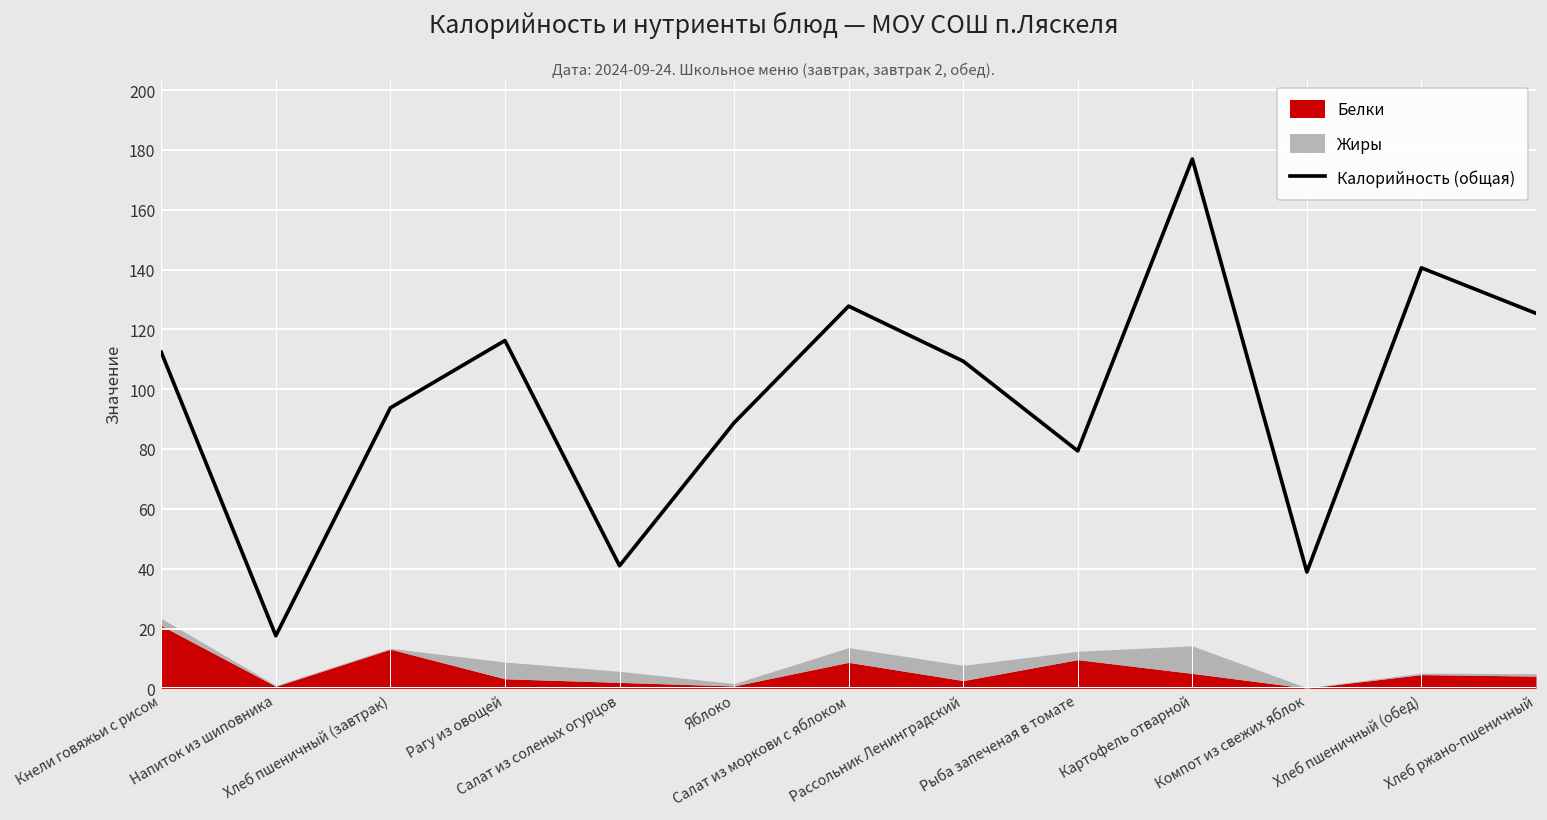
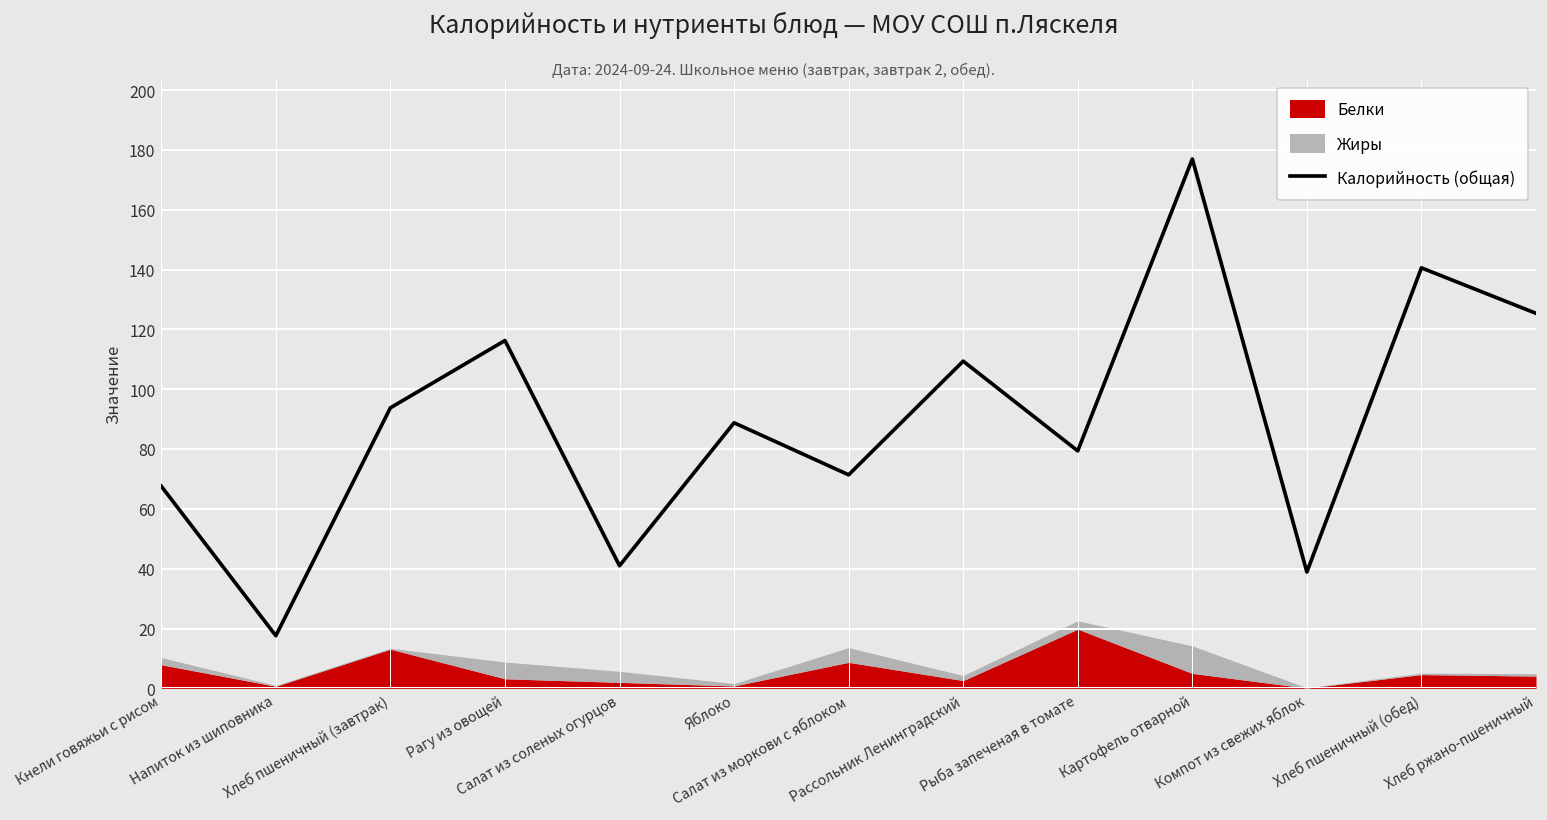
  {
    "Калорийность (общая)": {
-     "Кнели говяжьи с рисом": 112,
+     "Кнели говяжьи с рисом": 68,
      "Напиток из шиповника": 18,
      "Хлеб пшеничный (завтрак)": 94,
      "Рагу из овощей": 116,
      "Салат из соленых огурцов": 41,
      "Яблоко": 89,
-     "Салат из моркови с яблоком": 128,
+     "Салат из моркови с яблоком": 71,
      "Рассольник Ленинградский": 109,
      "Рыба запеченая в томате": 79,
      "Картофель отварной": 177,
      "Компот из свежих яблок": 39,
      "Хлеб пшеничный (обед)": 141,
      "Хлеб ржано-пшеничный": 125
    },
    "Белки": {
-     "Кнели говяжьи с рисом": 21,
+     "Кнели говяжьи с рисом": 8,
      "Рагу из овощей": 3,
      "Салат из соленых огурцов": 2,
      "Салат из моркови с яблоком": 9,
      "Рассольник Ленинградский": 3,
-     "Рыба запеченая в томате": 10,
+     "Рыба запеченая в томате": 20,
      "Картофель отварной": 5
    },
    "Жиры": {
      "Кнели говяжьи с рисом": 2,
      "Рагу из овощей": 6,
      "Салат из соленых огурцов": 4,
      "Салат из моркови с яблоком": 5,
-     "Рассольник Ленинградский": 5,
+     "Рассольник Ленинградский": 2,
      "Рыба запеченая в томате": 3,
      "Картофель отварной": 9
    }
  }
